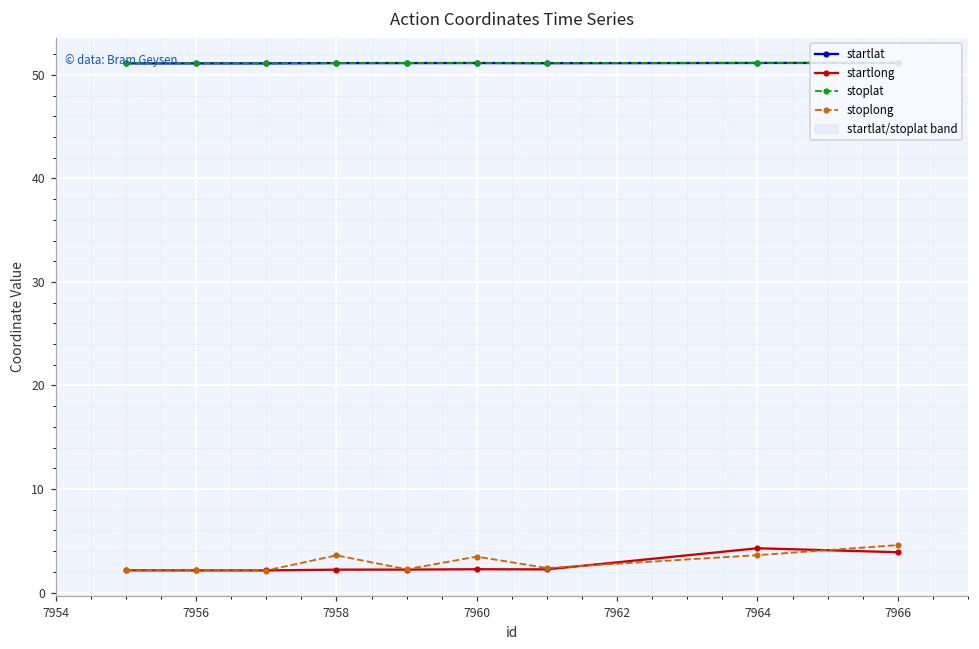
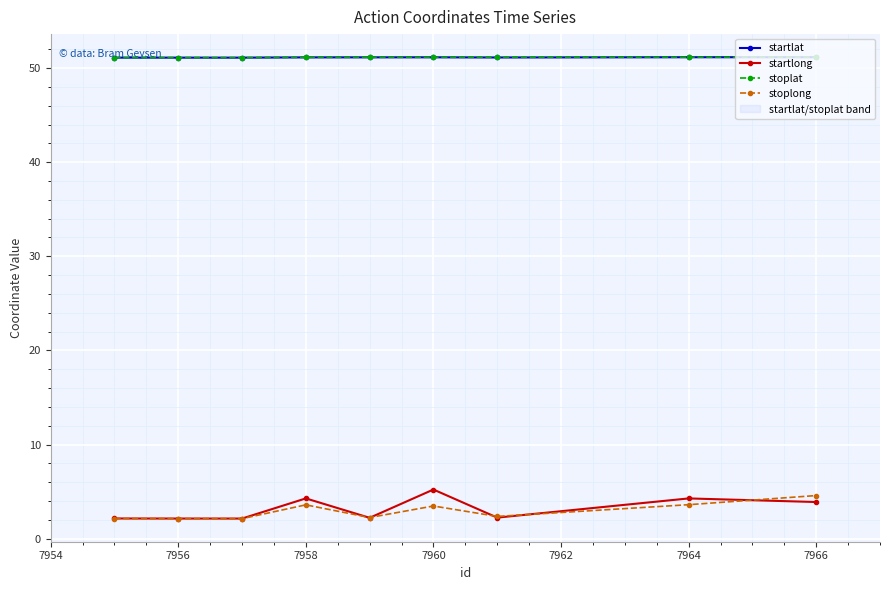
  {
    "startlong": {
-     "7958": 2,
-     "7960": 2,
+     "7958": 4,
+     "7960": 5,
      "7964": 4,
      "7966": 4
    },
    "stoplong": {
      "7958": 4,
      "7960": 3,
      "7964": 4,
      "7966": 5
    }
  }
